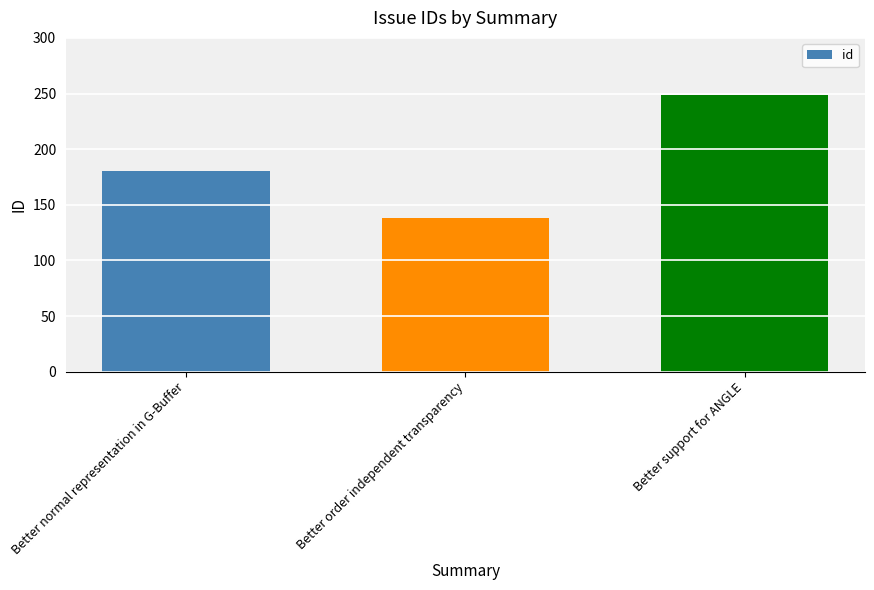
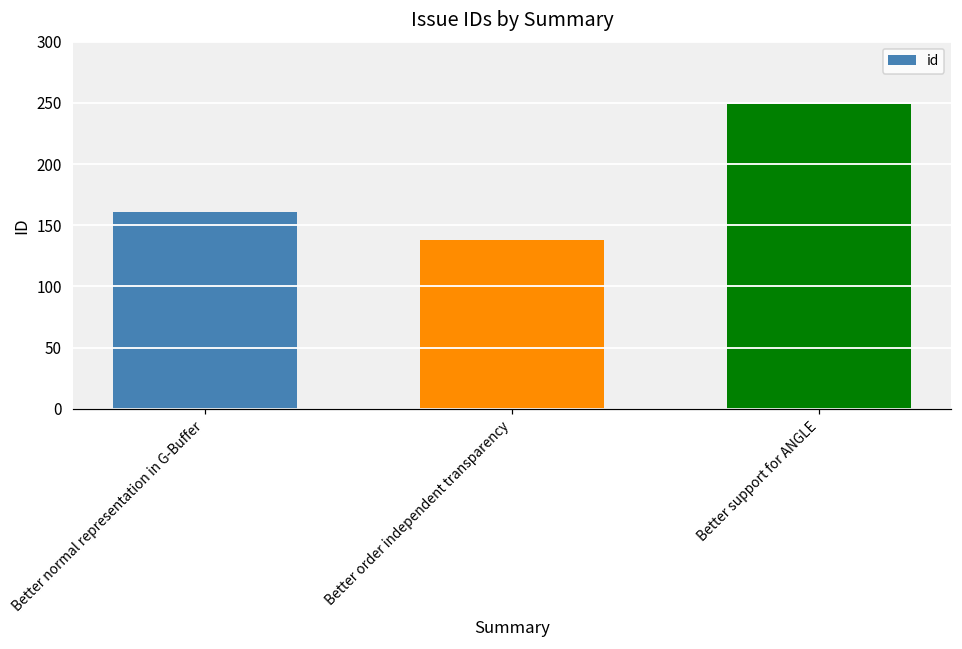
  {
-   "Better normal representation in G-Buffer": 180,
+   "Better normal representation in G-Buffer": 161,
    "Better order independent transparency": 138,
    "Better support for ANGLE": 249
  }
